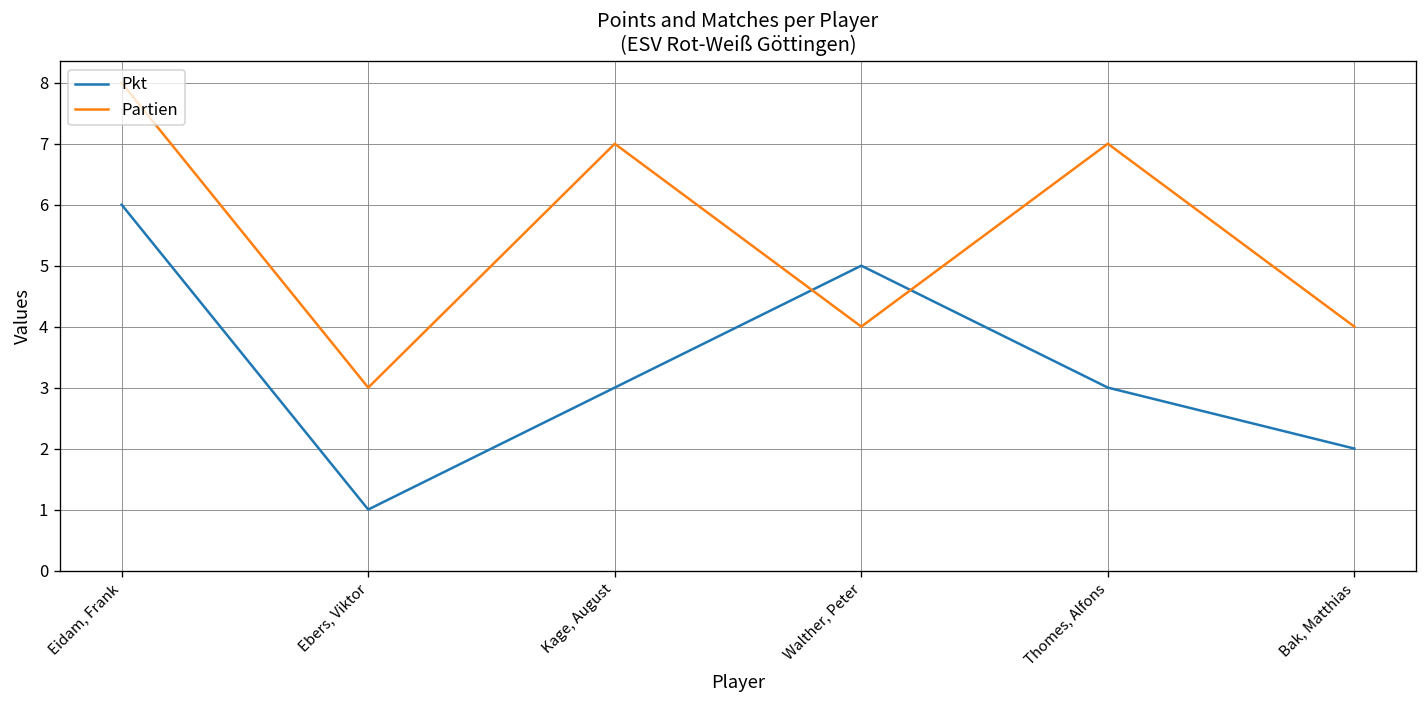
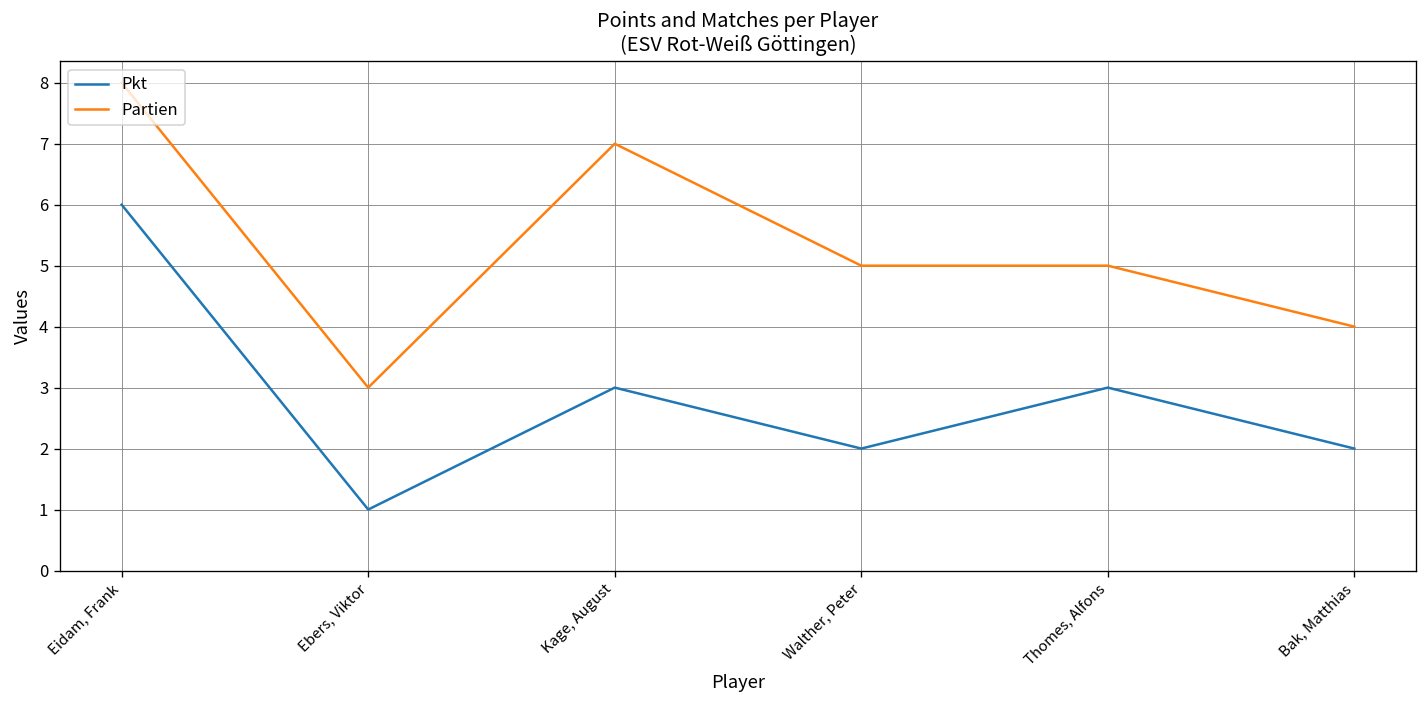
  {
    "Pkt": {
      "Eidam, Frank": 6,
      "Ebers, Viktor": 1,
      "Kage, August": 3,
-     "Walther, Peter": 5,
+     "Walther, Peter": 2,
      "Thomes, Alfons": 3,
      "Bak, Matthias": 2
    },
    "Partien": {
      "Ebers, Viktor": 3,
      "Kage, August": 7,
-     "Walther, Peter": 4,
-     "Thomes, Alfons": 7,
+     "Walther, Peter": 5,
+     "Thomes, Alfons": 5,
      "Bak, Matthias": 4
    }
  }
